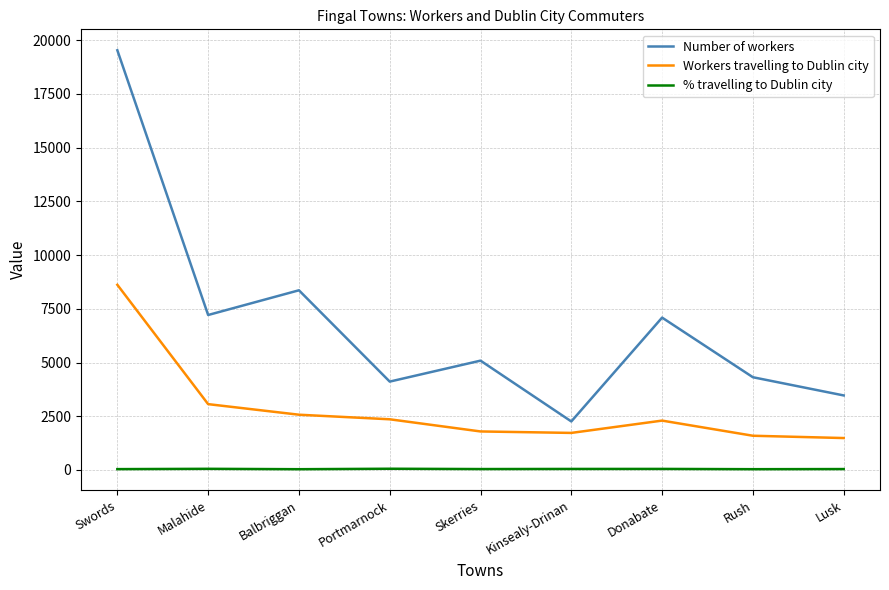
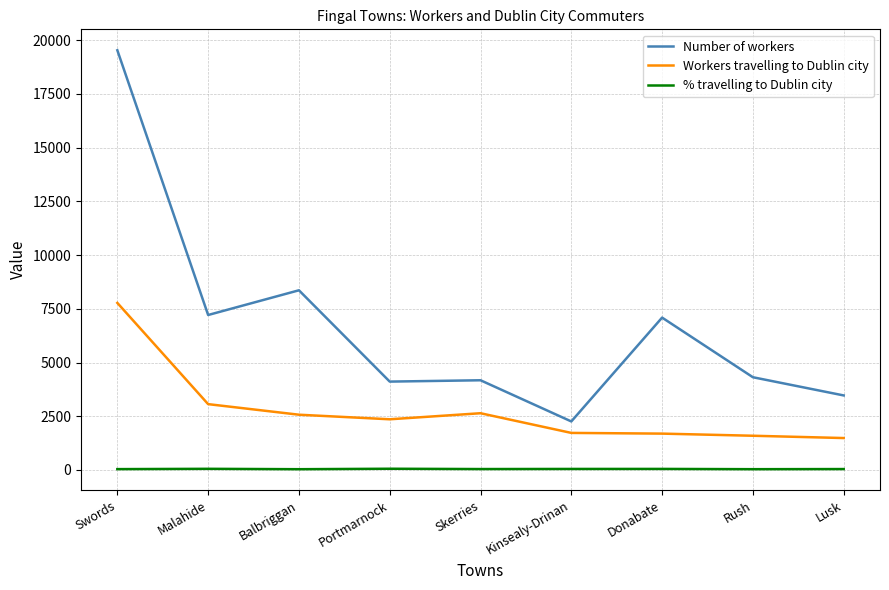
  {
    "Number of workers": {
      "Swords": 19500,
      "Malahide": 7200,
      "Balbriggan": 8400,
      "Portmarnock": 4100,
-     "Skerries": 5100,
+     "Skerries": 4200,
      "Kinsealy-Drinan": 2300,
      "Donabate": 7100,
      "Rush": 4300,
      "Lusk": 3500
    },
    "Workers travelling to Dublin city": {
-     "Swords": 8600,
+     "Swords": 7800,
      "Malahide": 3100,
      "Balbriggan": 2600,
      "Portmarnock": 2400,
-     "Skerries": 1800,
+     "Skerries": 2600,
      "Kinsealy-Drinan": 1700,
-     "Donabate": 2300,
+     "Donabate": 1700,
      "Rush": 1600,
      "Lusk": 1500
    },
    "% travelling to Dublin city": {
      "Swords": 0,
      "Malahide": 100,
      "Balbriggan": 0,
      "Portmarnock": 100,
      "Skerries": 0,
      "Kinsealy-Drinan": 0,
      "Donabate": 0,
      "Rush": 0,
      "Lusk": 0
    }
  }
